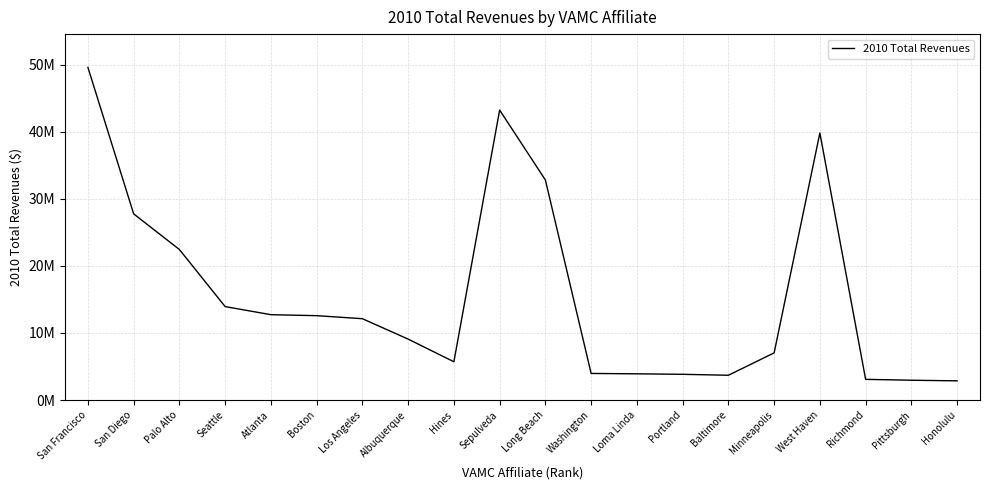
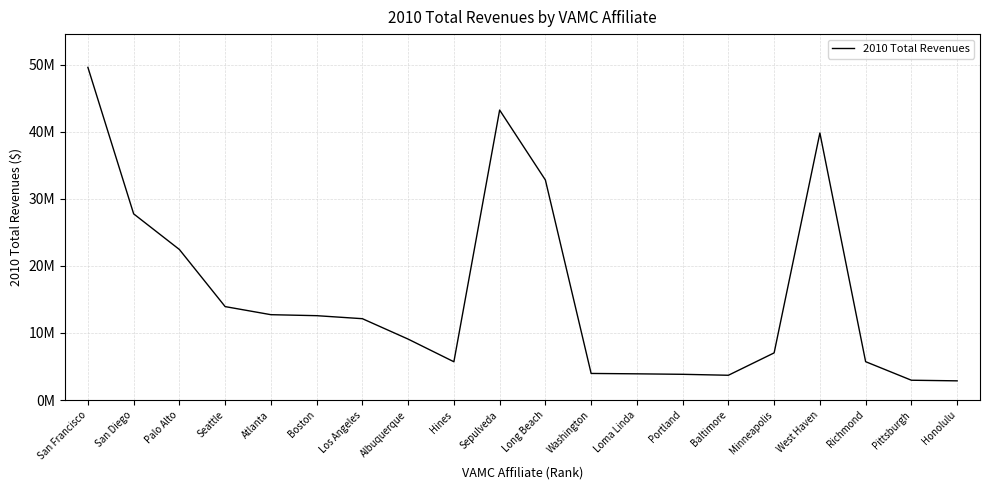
  {
    "San Francisco": 50000000,
    "San Diego": 28000000,
    "Palo Alto": 22000000,
    "Seattle": 14000000,
    "Atlanta": 13000000,
    "Boston": 13000000,
    "Los Angeles": 12000000,
    "Albuquerque": 9000000,
    "Hines": 6000000,
    "Sepulveda": 43000000,
    "Long Beach": 33000000,
    "Washington": 4000000,
    "Loma Linda": 4000000,
    "Portland": 4000000,
    "Baltimore": 4000000,
    "Minneapolis": 7000000,
    "West Haven": 40000000,
-   "Richmond": 3000000,
+   "Richmond": 6000000,
    "Pittsburgh": 3000000,
    "Honolulu": 3000000
  }
